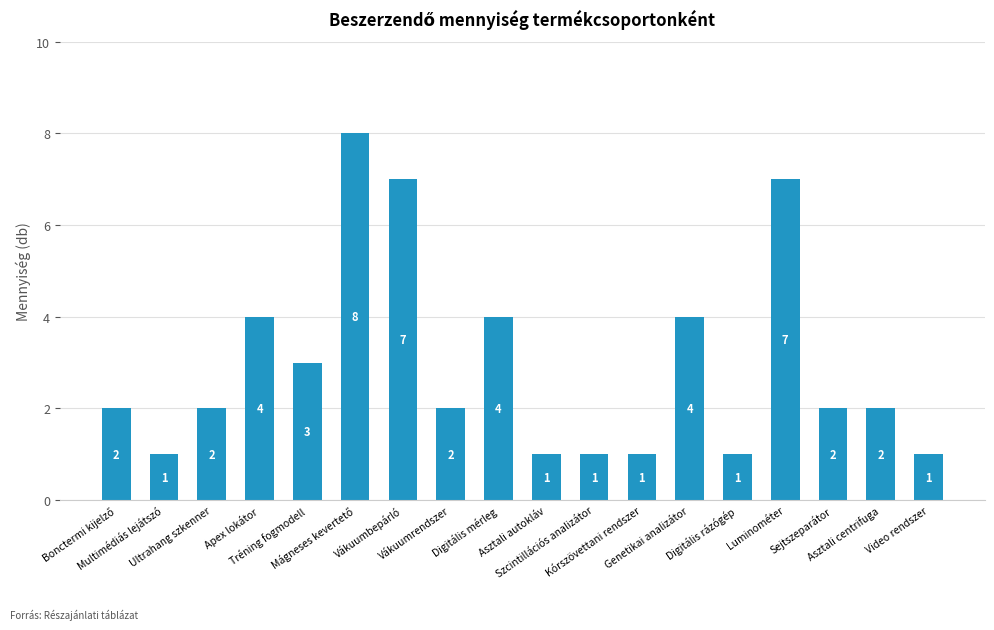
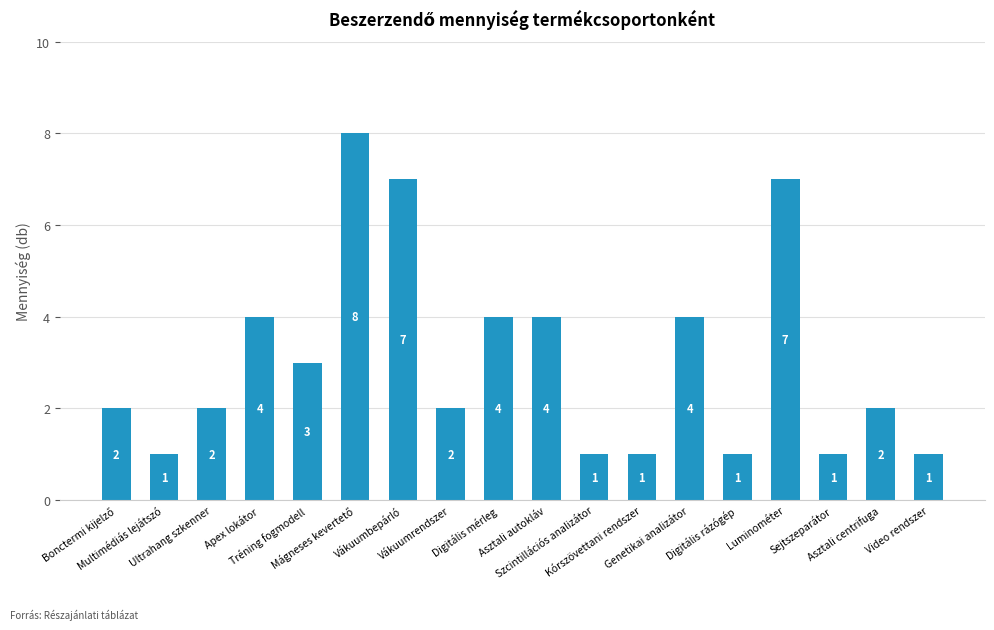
  {
    "Bonctermi kijelző": 2,
    "Multimédiás lejátszó": 1,
    "Ultrahang szkenner": 2,
    "Apex lokátor": 4,
    "Tréning fogmodell": 3,
    "Mágneses kevertető": 8,
    "Vákuumbepárló": 7,
    "Vákuumrendszer": 2,
    "Digitális mérleg": 4,
-   "Asztali autokláv": 1,
+   "Asztali autokláv": 4,
    "Szcintillációs analizátor": 1,
    "Kórszövettani rendszer": 1,
    "Genetikai analizátor": 4,
    "Digitális rázógép": 1,
    "Luminométer": 7,
-   "Sejtszeparátor": 2,
+   "Sejtszeparátor": 1,
    "Asztali centrifuga": 2,
    "Video rendszer": 1
  }
